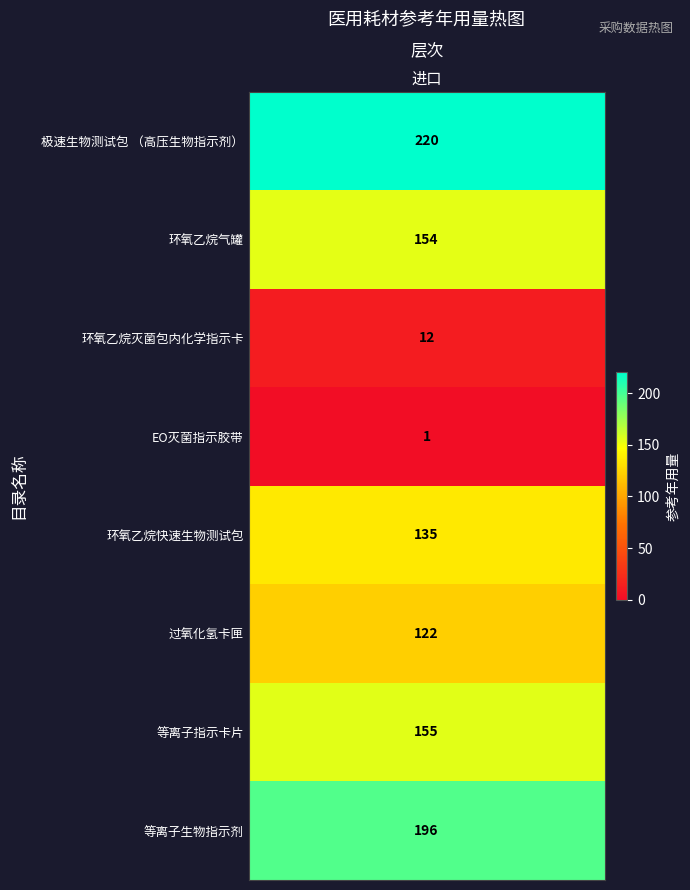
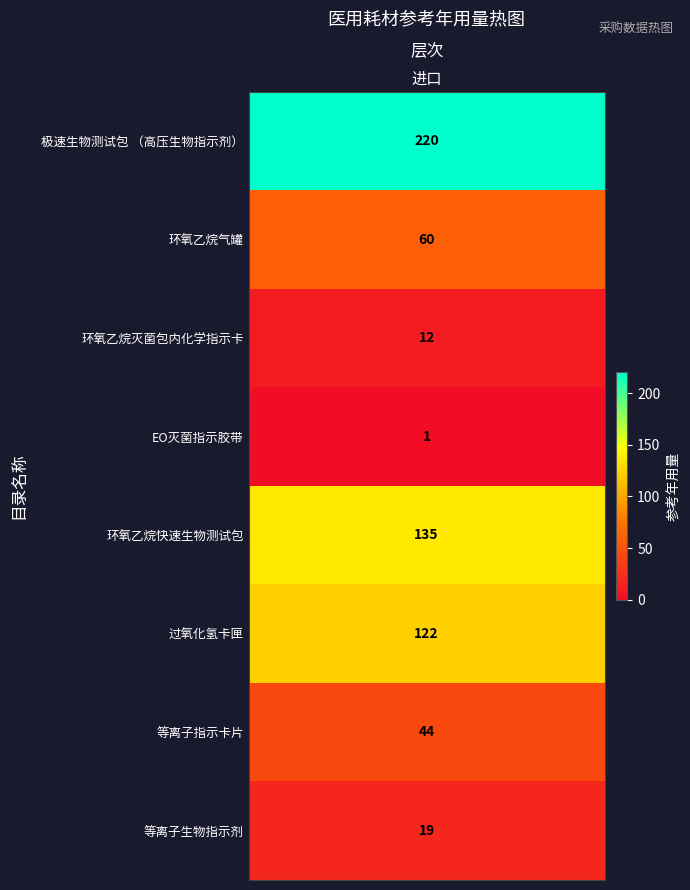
  {
    "极速生物测试包 （高压生物指示剂）": {
      "进口": 220
    },
    "环氧乙烷气罐": {
-     "进口": 154
+     "进口": 60
    },
    "环氧乙烷灭菌包内化学指示卡": {
      "进口": 12
    },
    "EO灭菌指示胶带": {
      "进口": 1
    },
    "环氧乙烷快速生物测试包": {
      "进口": 135
    },
    "过氧化氢卡匣": {
      "进口": 122
    },
    "等离子指示卡片": {
-     "进口": 155
+     "进口": 44
    },
    "等离子生物指示剂": {
-     "进口": 196
+     "进口": 19
    }
  }
